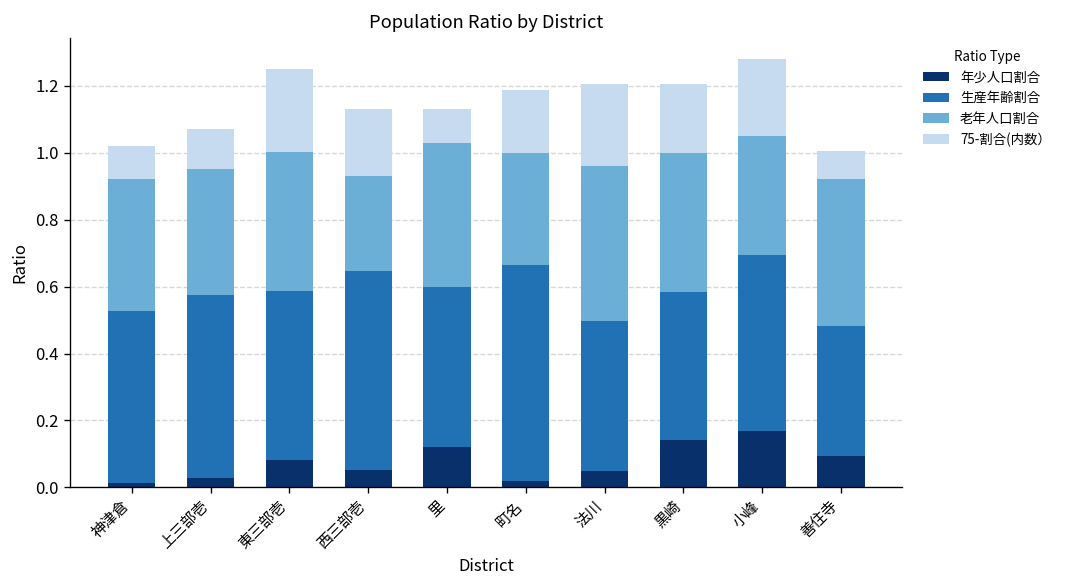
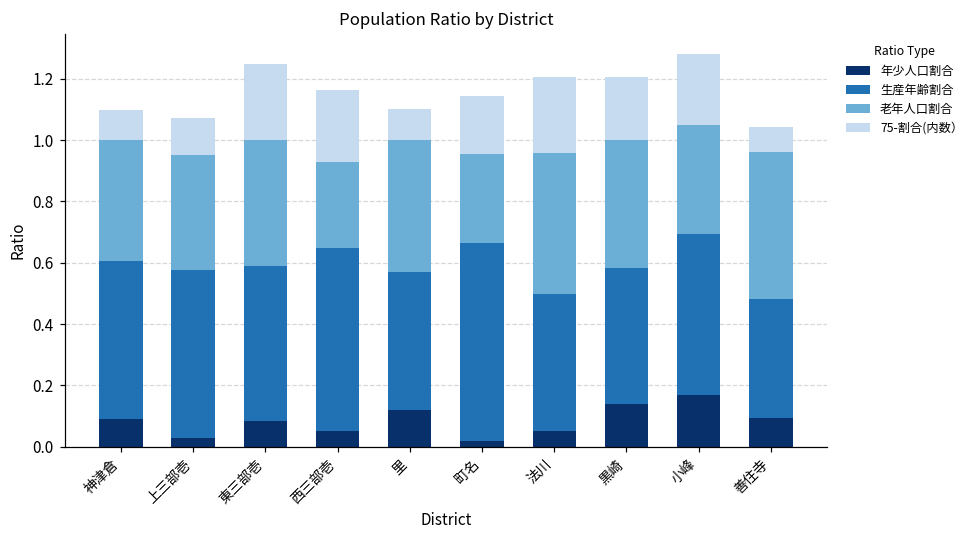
  {
    "年少人口割合": {
-     "神津倉": 0.01,
+     "神津倉": 0.09,
      "上三部壱": 0.03,
      "東三部壱": 0.08,
      "西三部壱": 0.05,
      "里": 0.12,
      "町名": 0.02,
      "法川": 0.05,
      "黒崎": 0.14,
      "小峰": 0.17,
      "善住寺": 0.09
    },
    "生産年齢割合": {
      "神津倉": 0.51,
      "上三部壱": 0.55,
      "東三部壱": 0.51,
      "西三部壱": 0.60,
-     "里": 0.48,
+     "里": 0.45,
      "町名": 0.65,
      "法川": 0.45,
      "黒崎": 0.44,
      "小峰": 0.52,
      "善住寺": 0.39
    },
    "老年人口割合": {
      "神津倉": 0.40,
      "上三部壱": 0.38,
      "東三部壱": 0.41,
      "西三部壱": 0.28,
      "里": 0.43,
-     "町名": 0.34,
+     "町名": 0.29,
      "法川": 0.46,
      "黒崎": 0.42,
      "小峰": 0.36,
-     "善住寺": 0.44
+     "善住寺": 0.48
    },
    "75-割合(内数）": {
      "神津倉": 0.10,
      "上三部壱": 0.12,
      "東三部壱": 0.25,
-     "西三部壱": 0.20,
+     "西三部壱": 0.23,
      "里": 0.10,
      "町名": 0.19,
      "法川": 0.25,
      "黒崎": 0.21,
      "小峰": 0.23,
      "善住寺": 0.08
    }
  }
